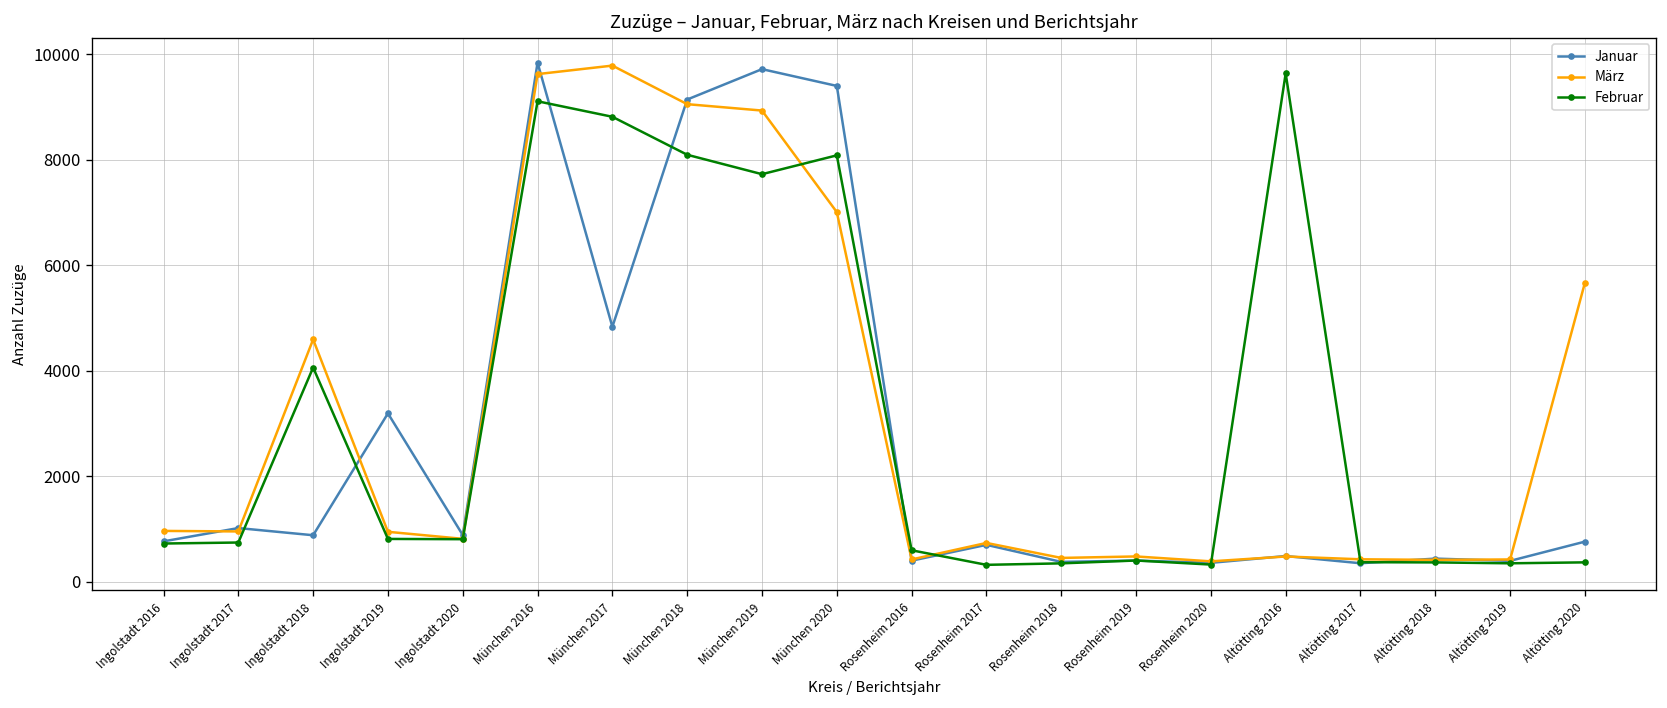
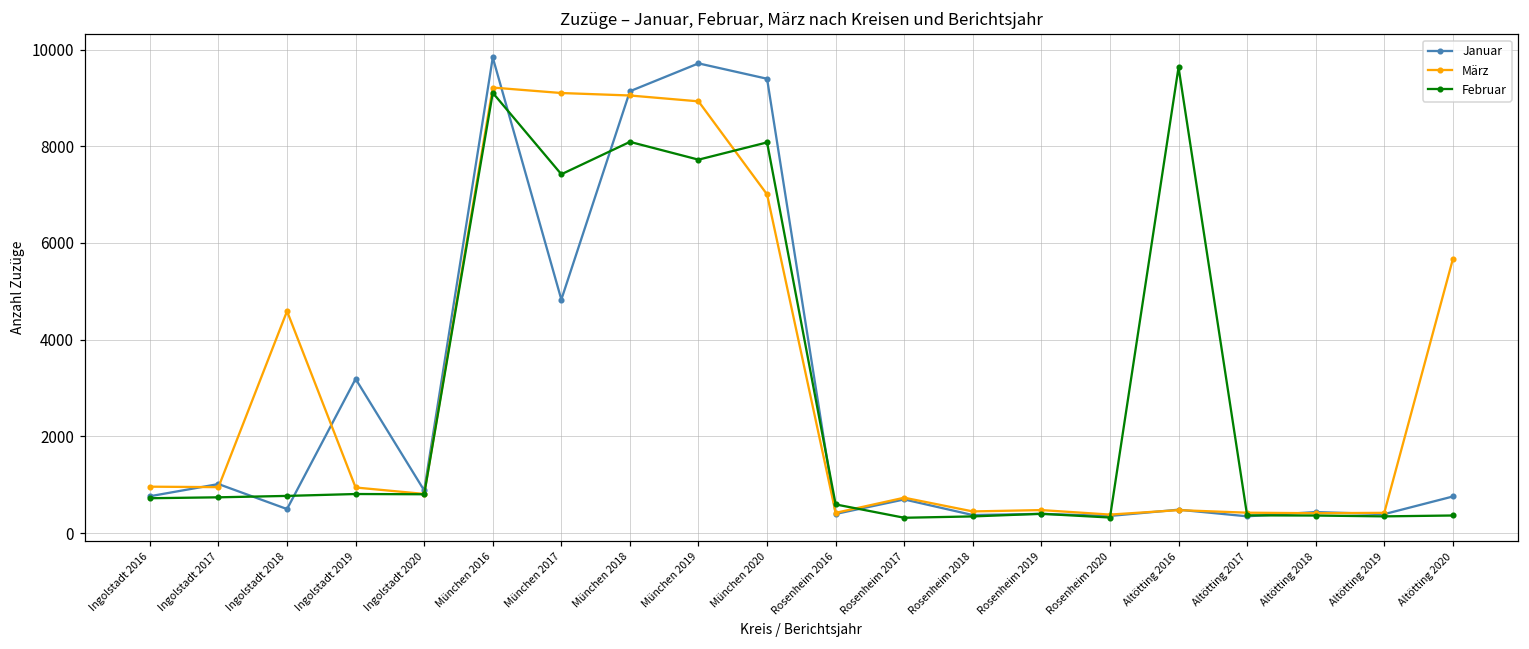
  {
    "Januar": {
      "Ingolstadt 2017": 1000,
-     "Ingolstadt 2018": 900,
+     "Ingolstadt 2018": 500,
      "Ingolstadt 2019": 3200,
      "Ingolstadt 2020": 900,
      "München 2016": 9800,
      "München 2017": 4800,
      "München 2018": 9100,
      "München 2019": 9700,
      "München 2020": 9400,
      "Altötting 2020": 800
    },
    "März": {
      "Ingolstadt 2016": 1000,
      "Ingolstadt 2017": 1000,
      "Ingolstadt 2018": 4600,
      "Ingolstadt 2019": 900,
-     "München 2016": 9600,
-     "München 2017": 9800,
+     "München 2016": 9200,
+     "München 2017": 9100,
      "München 2018": 9000,
      "München 2019": 8900,
      "München 2020": 7000,
      "Rosenheim 2018": 400,
      "Rosenheim 2019": 500,
      "Altötting 2020": 5700
    },
    "Februar": {
      "Ingolstadt 2017": 700,
-     "Ingolstadt 2018": 4100,
+     "Ingolstadt 2018": 800,
      "Ingolstadt 2019": 800,
      "München 2016": 9100,
-     "München 2017": 8800,
+     "München 2017": 7400,
      "München 2018": 8100,
      "München 2019": 7700,
      "München 2020": 8100,
      "Rosenheim 2016": 600,
      "Rosenheim 2017": 300,
      "Altötting 2016": 9600,
      "Altötting 2020": 400
    }
  }
